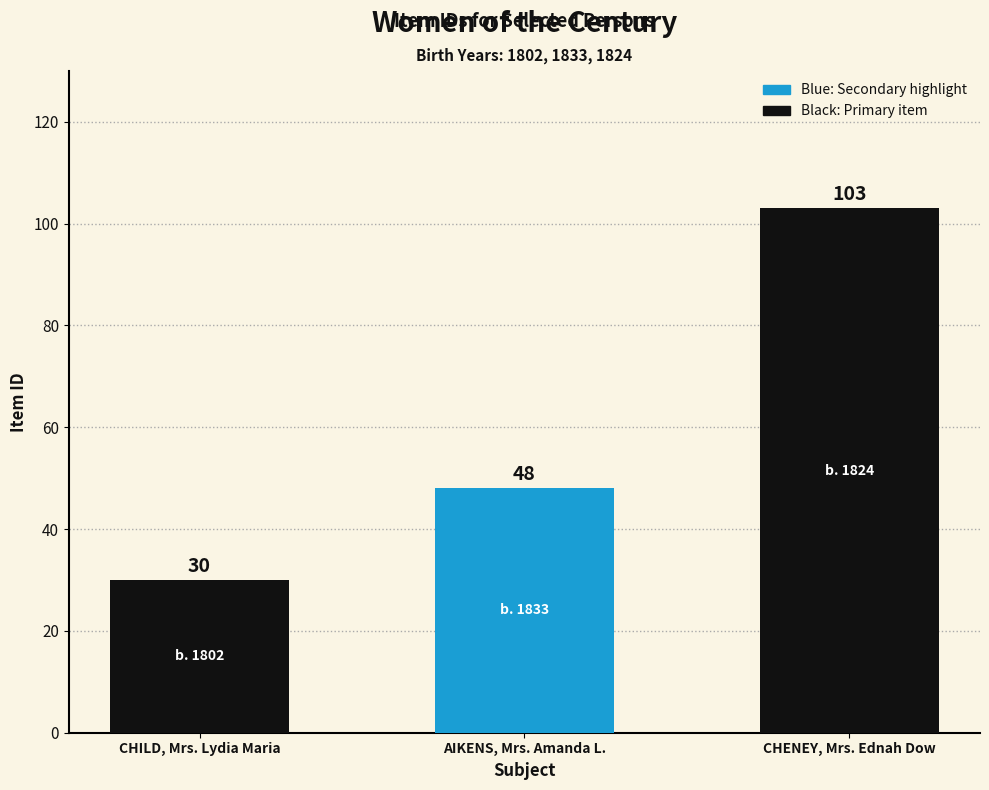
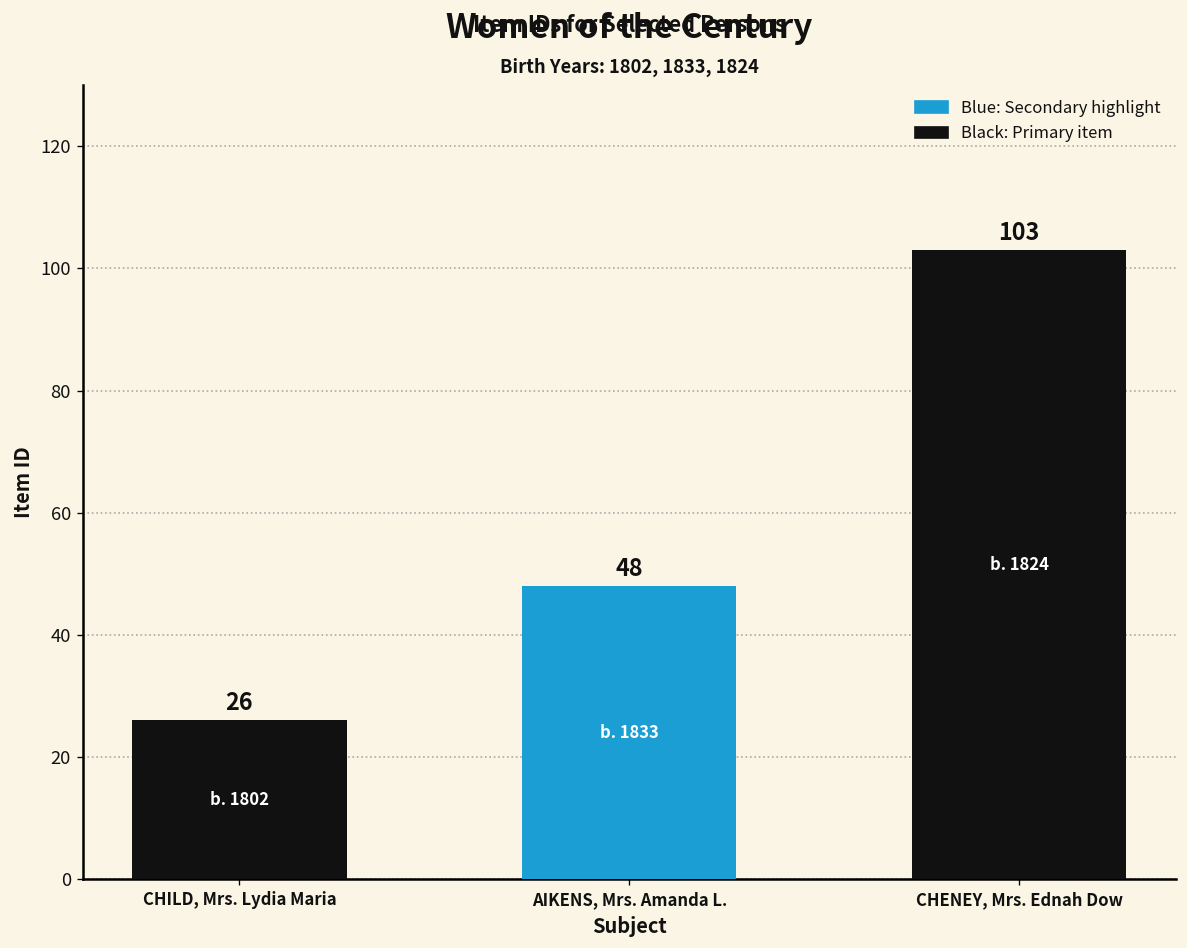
  {
-   "CHILD, Mrs. Lydia Maria": 30,
+   "CHILD, Mrs. Lydia Maria": 26,
    "AIKENS, Mrs. Amanda L.": 48,
    "CHENEY, Mrs. Ednah Dow": 103
  }
